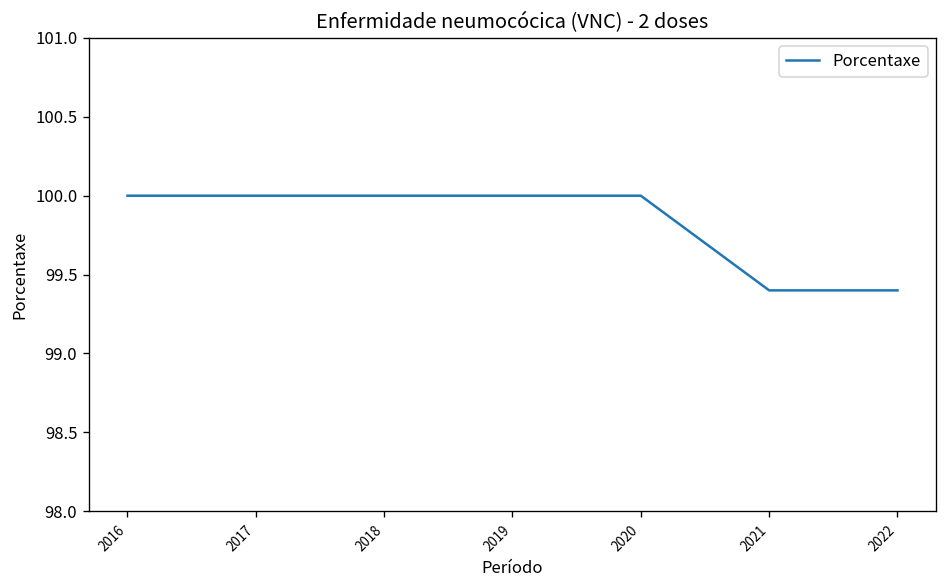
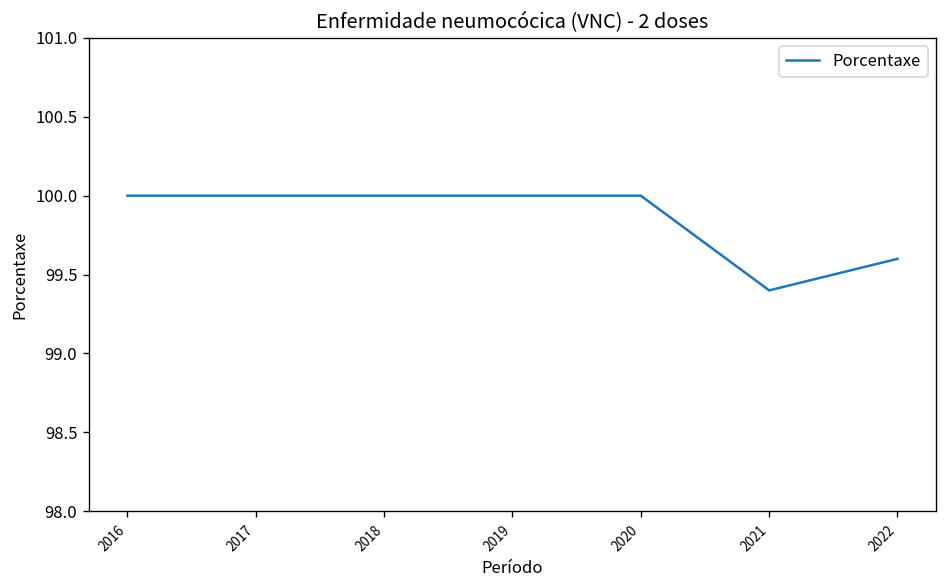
  {
    "2016": 100.0,
    "2017": 100.0,
    "2018": 100.0,
    "2019": 100.0,
    "2020": 100.0,
    "2021": 99.4,
-   "2022": 99.4
+   "2022": 99.6
  }
